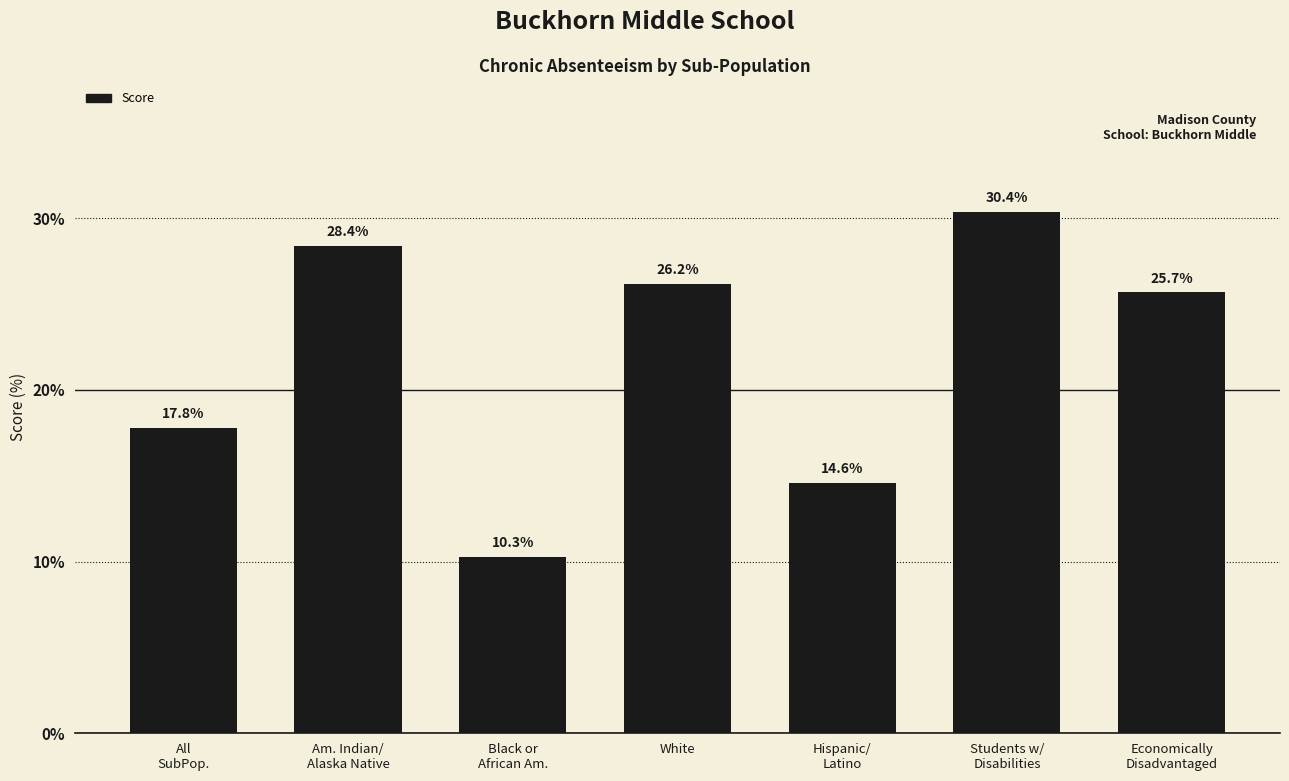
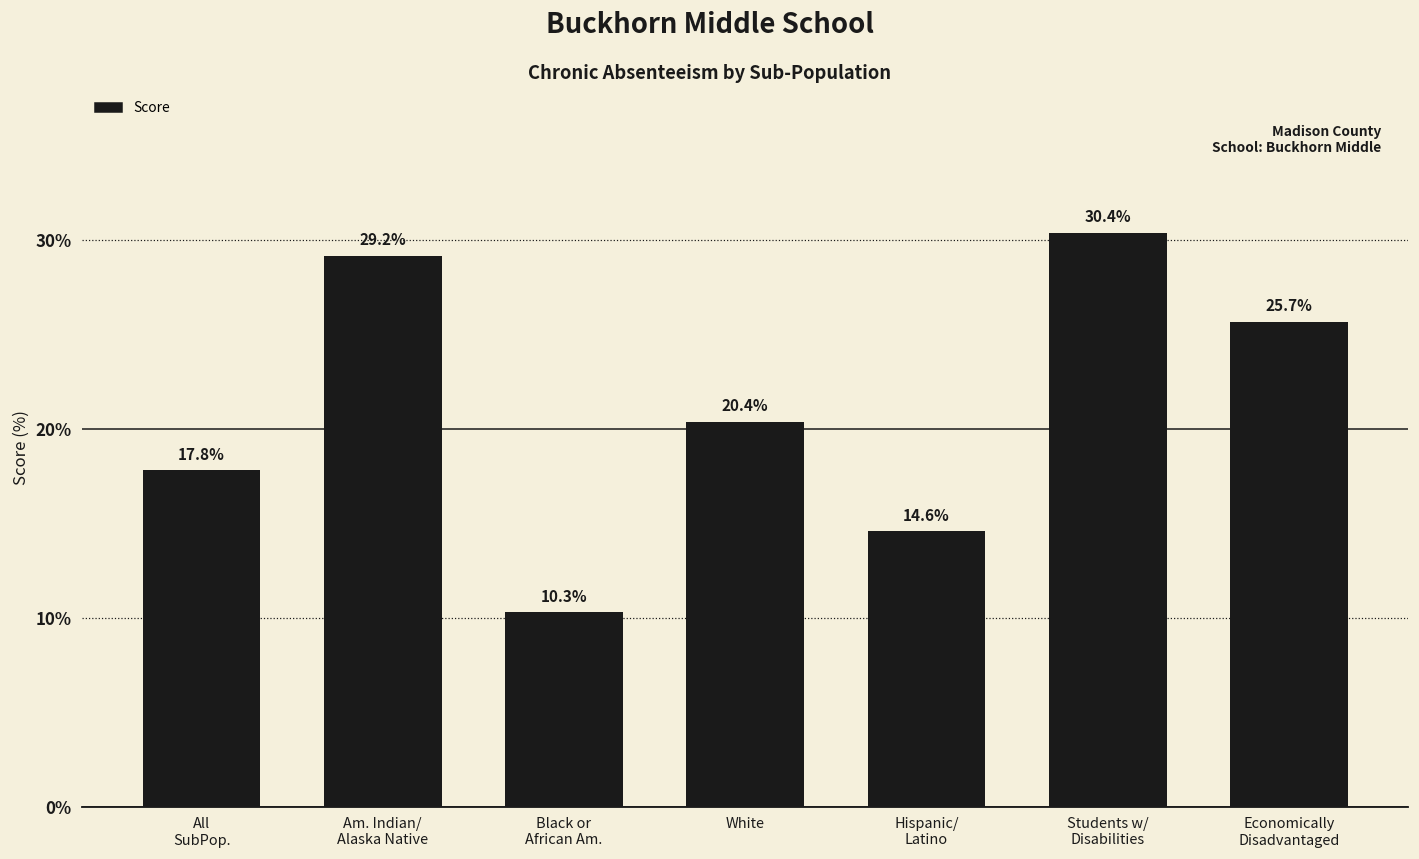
  {
    "All SubPop.": "17.8%",
-   "Am. Indian/ Alaska Native": "28.4%",
+   "Am. Indian/ Alaska Native": "29.2%",
    "Black or African Am.": "10.3%",
-   "White": "26.2%",
+   "White": "20.4%",
    "Hispanic/ Latino": "14.6%",
    "Students w/ Disabilities": "30.4%",
    "Economically Disadvantaged": "25.7%"
  }
